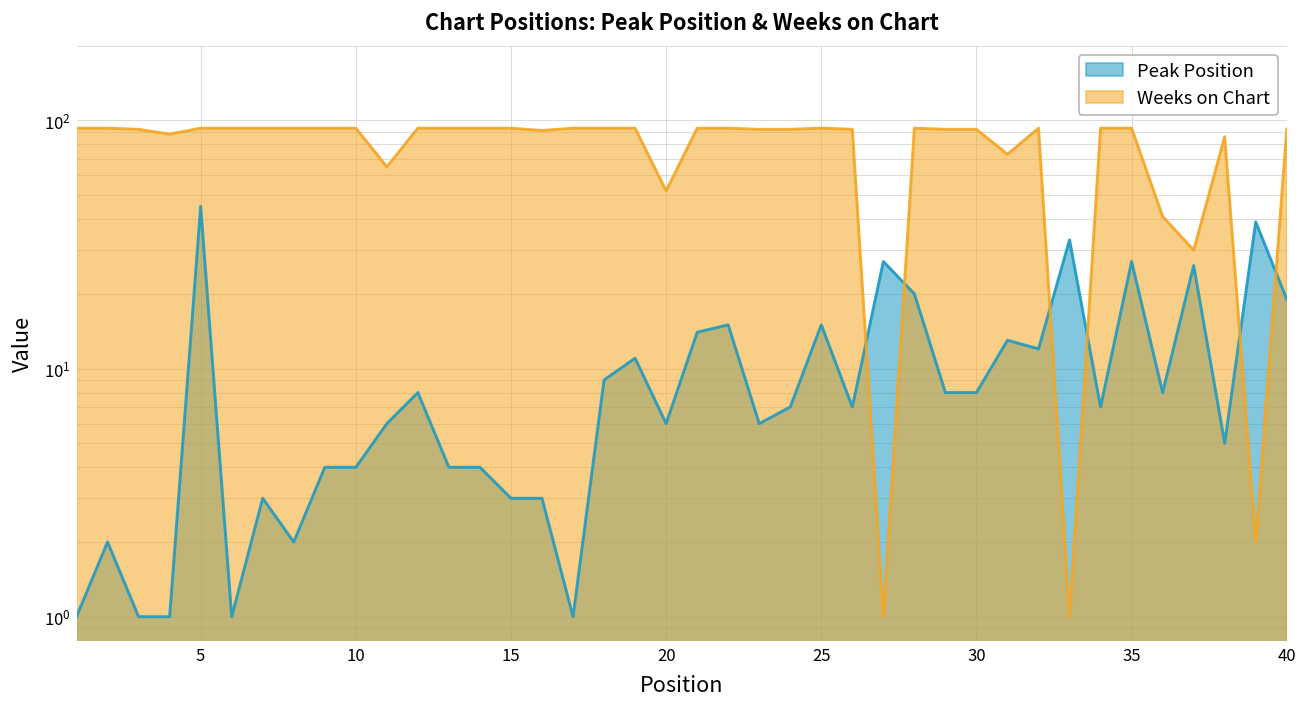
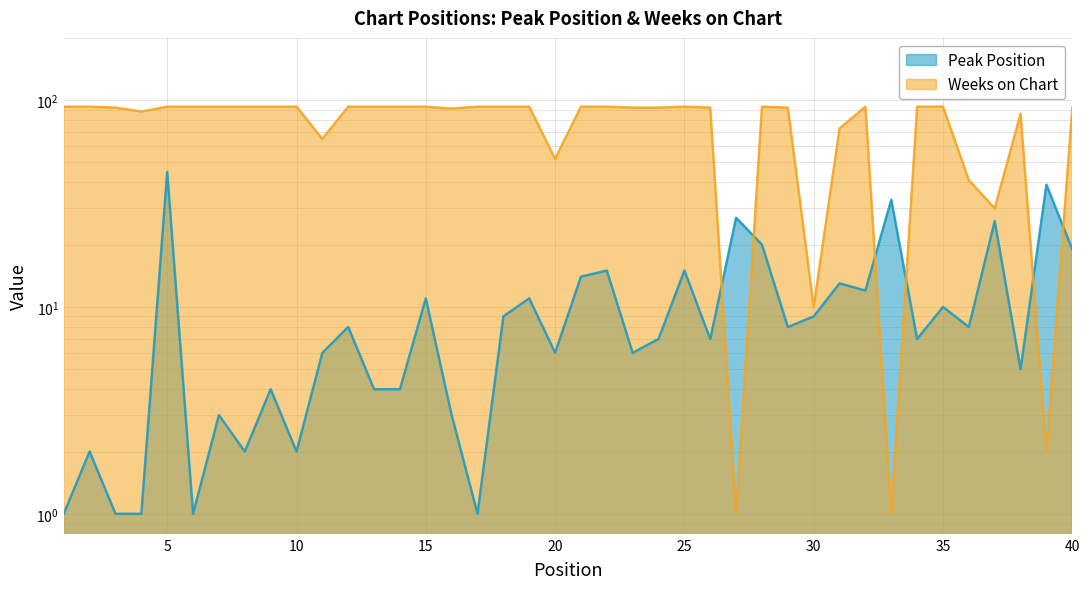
  {
    "Peak Position": {
      "5": 45,
-     "10": 4,
-     "15": 3,
+     "10": 2,
+     "15": 11,
      "20": 6,
      "25": 15,
-     "30": 8,
-     "35": 27,
+     "30": 9,
+     "35": 10,
      "40": 19
    },
    "Weeks on Chart": {
      "5": 90,
      "10": 90,
      "15": 90,
      "20": 52,
      "25": 90,
-     "30": 90,
+     "30": 10,
      "35": 90,
      "40": 90
    }
  }
